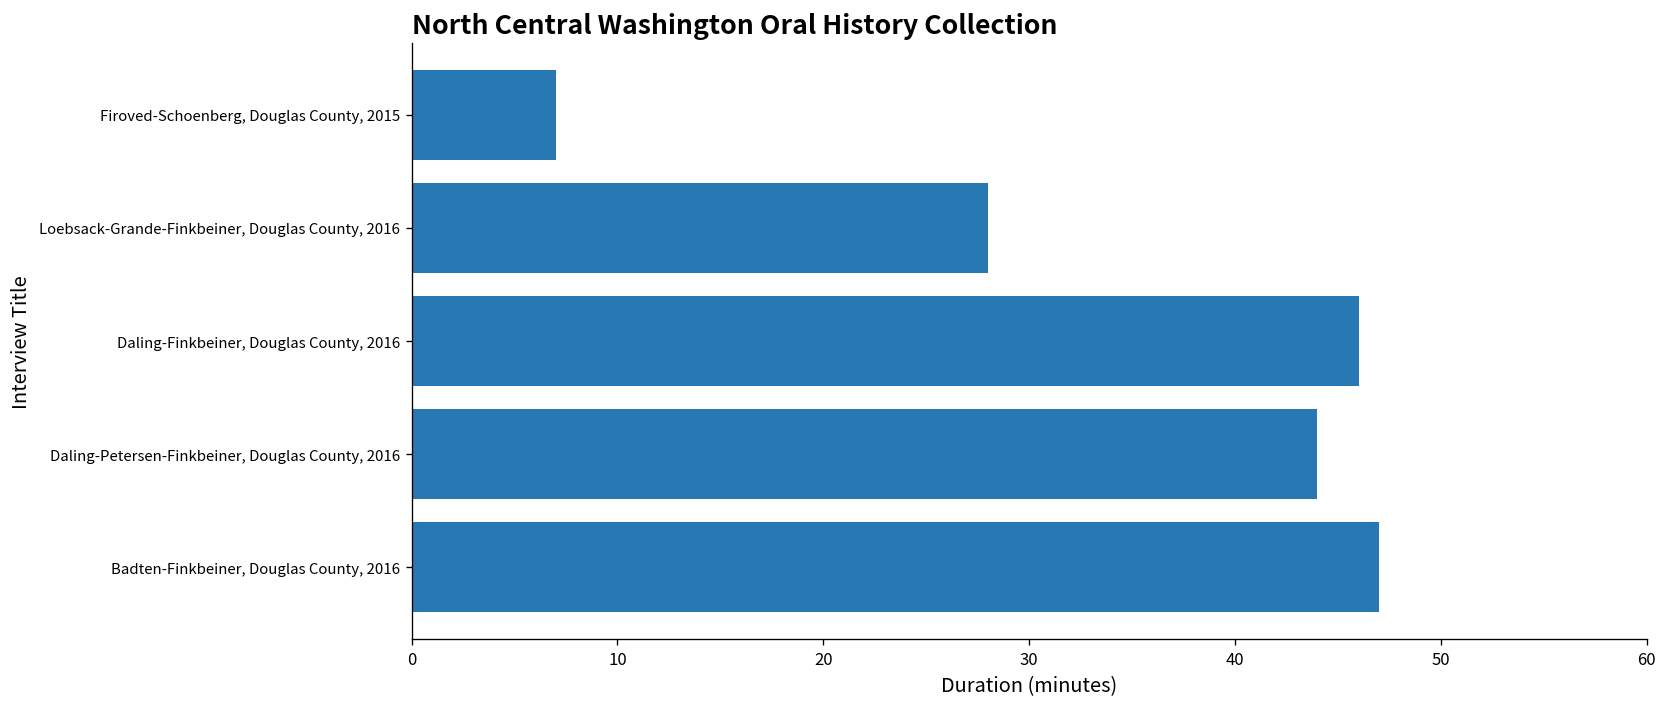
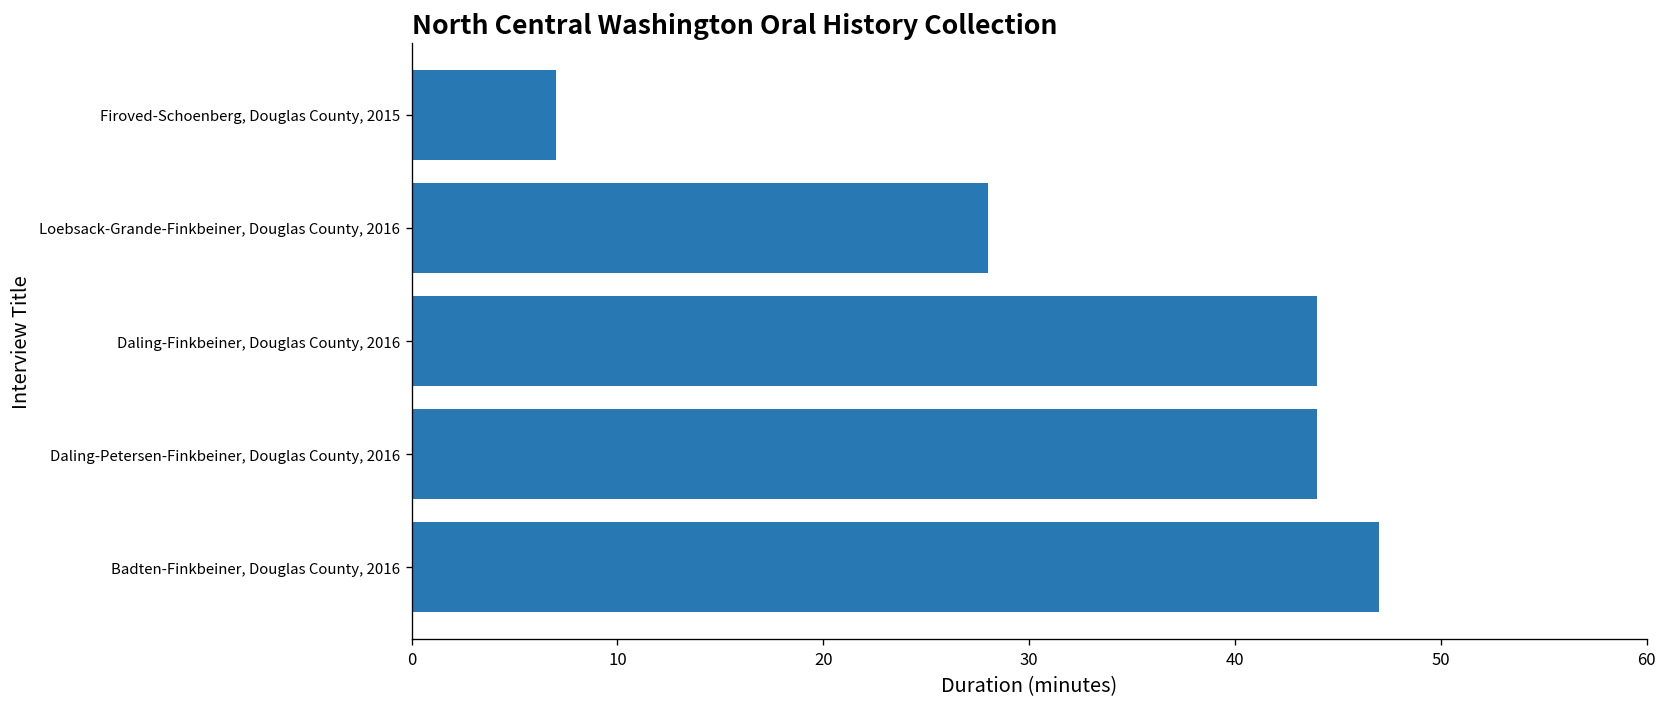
  {
    "Firoved-Schoenberg, Douglas County, 2015": 7,
    "Loebsack-Grande-Finkbeiner, Douglas County, 2016": 28,
-   "Daling-Finkbeiner, Douglas County, 2016": 46,
+   "Daling-Finkbeiner, Douglas County, 2016": 44,
    "Daling-Petersen-Finkbeiner, Douglas County, 2016": 44,
    "Badten-Finkbeiner, Douglas County, 2016": 47
  }
